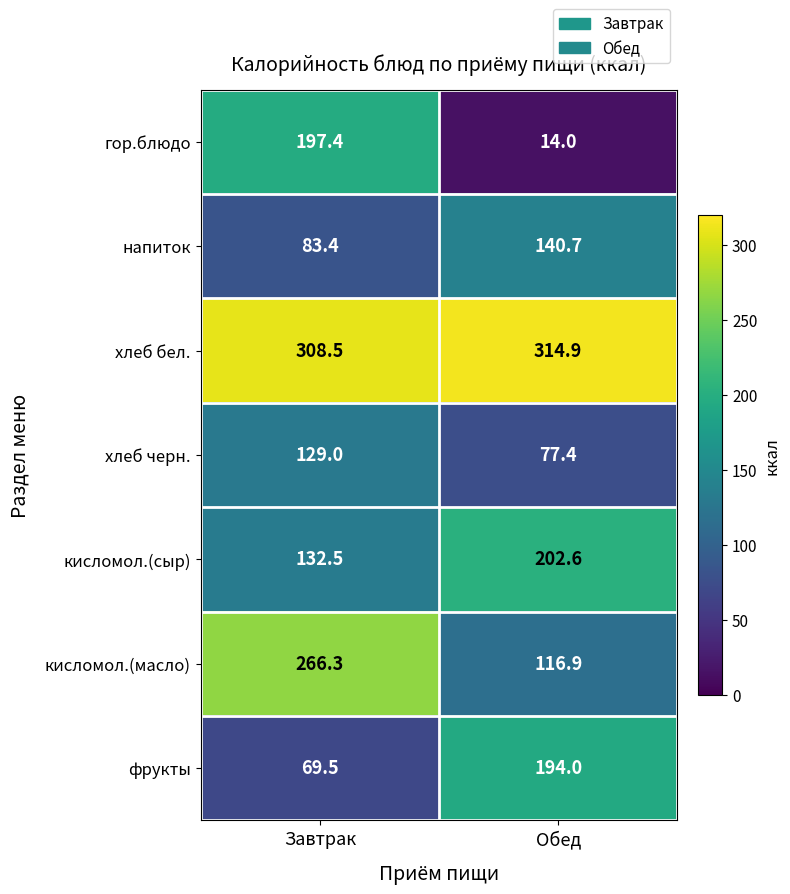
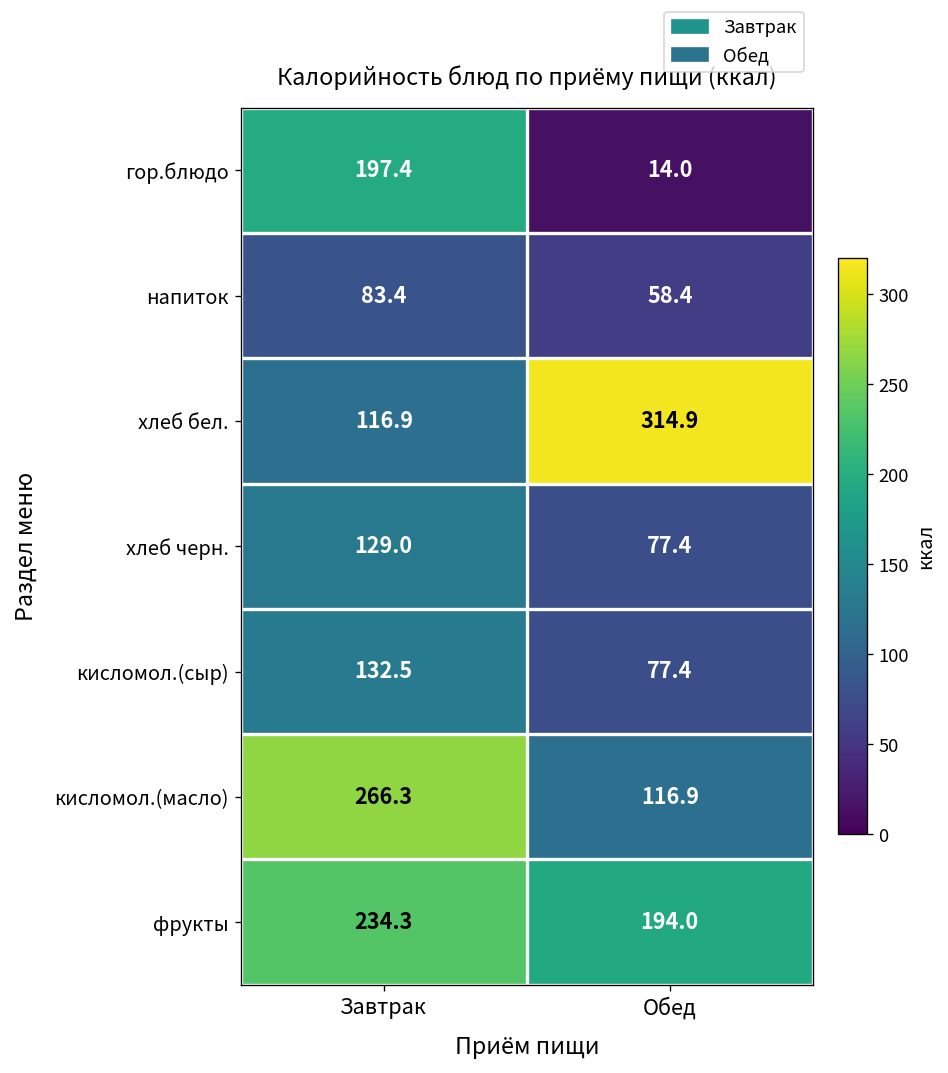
  {
    "гор.блюдо": {
      "Завтрак": 197.4,
      "Обед": 14.0
    },
    "напиток": {
      "Завтрак": 83.4,
-     "Обед": 140.7
+     "Обед": 58.4
    },
    "хлеб бел.": {
-     "Завтрак": 308.5,
+     "Завтрак": 116.9,
      "Обед": 314.9
    },
    "хлеб черн.": {
      "Завтрак": 129.0,
      "Обед": 77.4
    },
    "кисломол.(сыр)": {
      "Завтрак": 132.5,
-     "Обед": 202.6
+     "Обед": 77.4
    },
    "кисломол.(масло)": {
      "Завтрак": 266.3,
      "Обед": 116.9
    },
    "фрукты": {
-     "Завтрак": 69.5,
+     "Завтрак": 234.3,
      "Обед": 194.0
    }
  }
